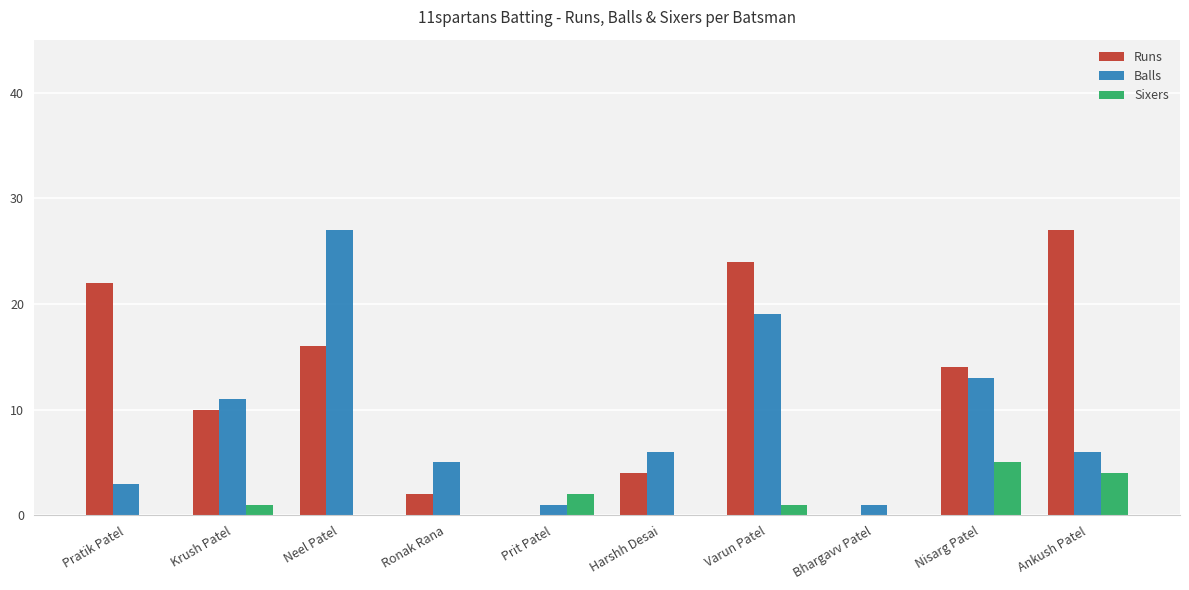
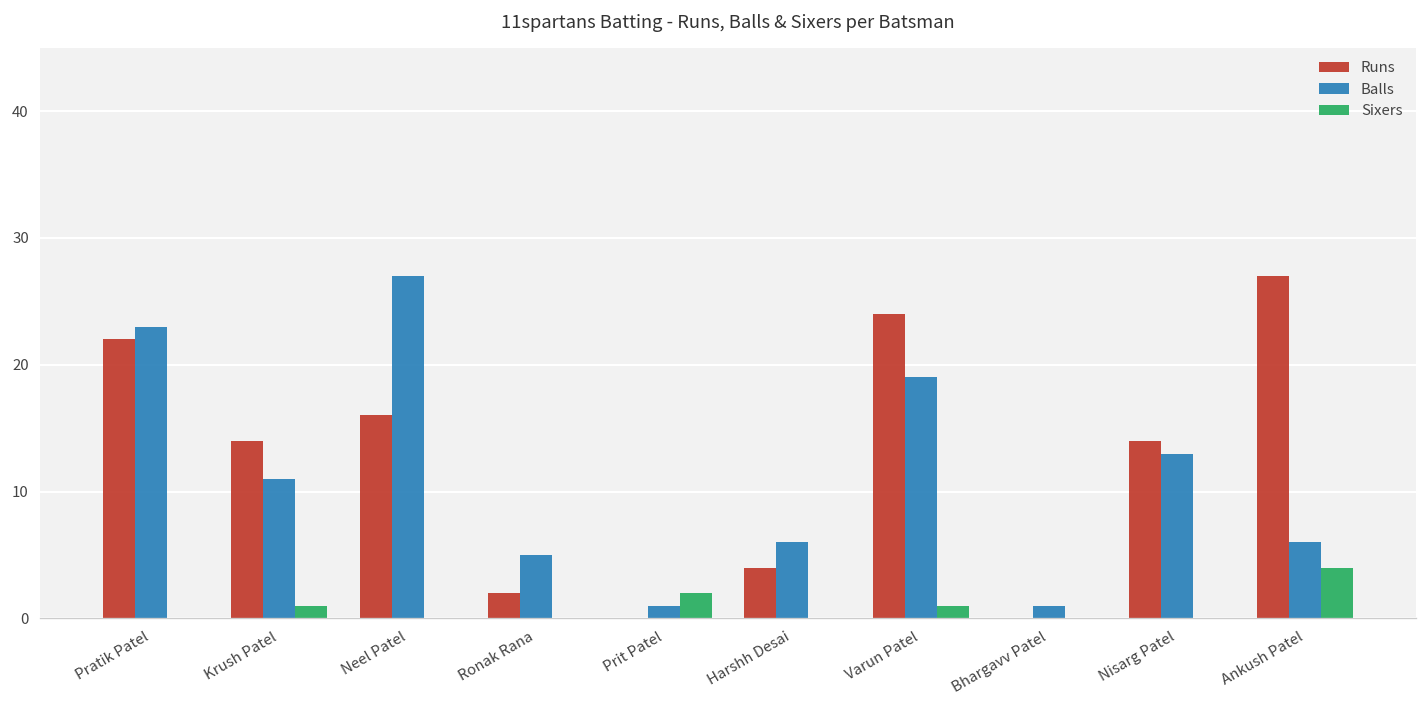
  {
    "Runs": {
      "Pratik Patel": 22,
-     "Krush Patel": 10,
+     "Krush Patel": 14,
      "Neel Patel": 16,
      "Ronak Rana": 2,
      "Prit Patel": 0,
      "Harshh Desai": 4,
      "Varun Patel": 24,
      "Bhargavv Patel": 0,
      "Nisarg Patel": 14,
      "Ankush Patel": 27
    },
    "Balls": {
-     "Pratik Patel": 3,
+     "Pratik Patel": 23,
      "Krush Patel": 11,
      "Neel Patel": 27,
      "Ronak Rana": 5,
      "Prit Patel": 1,
      "Harshh Desai": 6,
      "Varun Patel": 19,
      "Bhargavv Patel": 1,
      "Nisarg Patel": 13,
      "Ankush Patel": 6
    },
    "Sixers": {
      "Pratik Patel": 0,
      "Krush Patel": 1,
      "Neel Patel": 0,
      "Ronak Rana": 0,
      "Prit Patel": 2,
      "Harshh Desai": 0,
      "Varun Patel": 1,
      "Bhargavv Patel": 0,
-     "Nisarg Patel": 5,
+     "Nisarg Patel": 0,
      "Ankush Patel": 4
    }
  }
